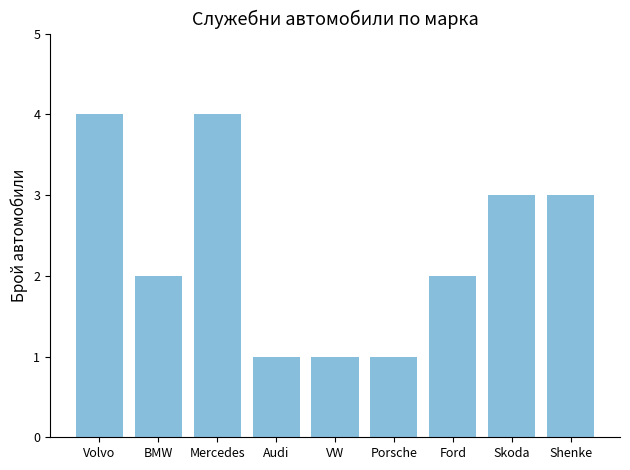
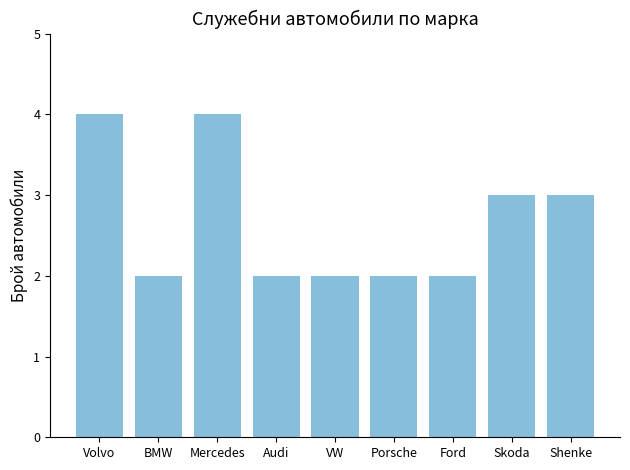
  {
    "Volvo": 4,
    "BMW": 2,
    "Mercedes": 4,
-   "Audi": 1,
-   "VW": 1,
-   "Porsche": 1,
+   "Audi": 2,
+   "VW": 2,
+   "Porsche": 2,
    "Ford": 2,
    "Skoda": 3,
    "Shenke": 3
  }
